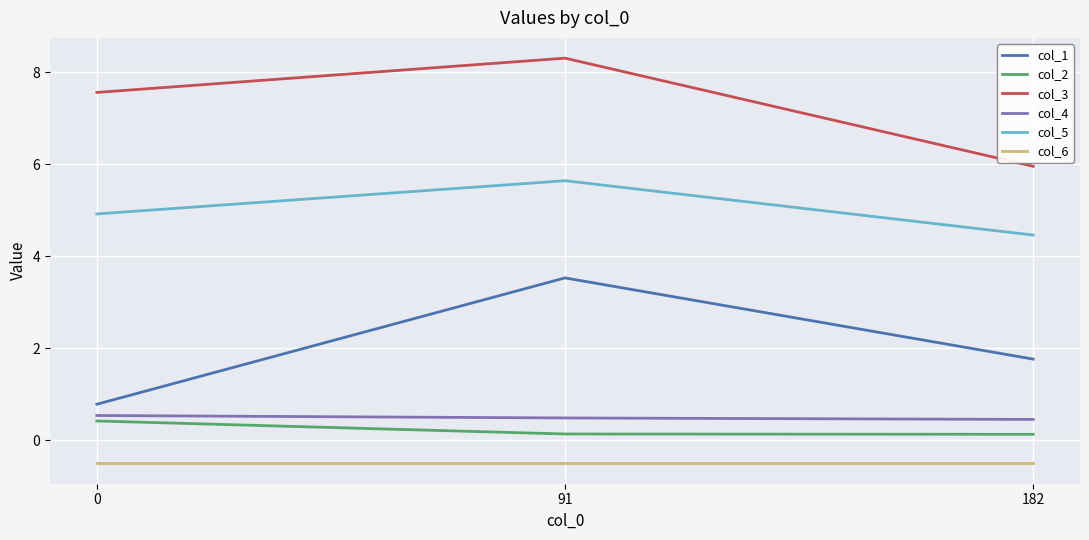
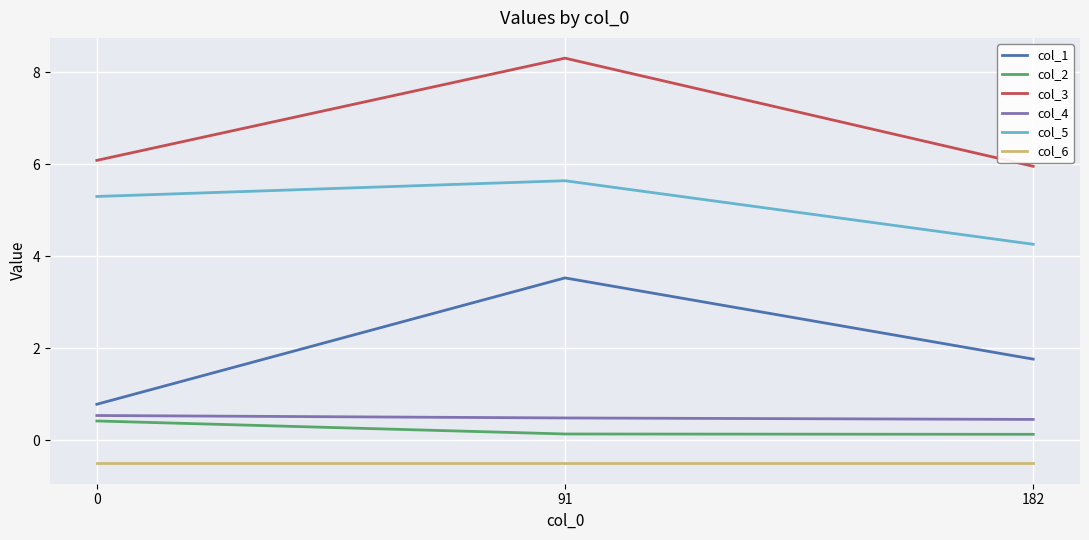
  {
    "col_2": {
      "0": 0.4,
      "91": 0.1,
      "182": 0.1
    },
    "col_3": {
-     "0": 7.6,
+     "0": 6.1,
      "91": 8.3,
      "182": 6.0
    },
    "col_5": {
-     "0": 4.9,
+     "0": 5.3,
      "91": 5.6,
-     "182": 4.5
+     "182": 4.3
    },
    "col_6": {
      "0": -0.5,
      "91": -0.5,
      "182": -0.5
    }
  }
